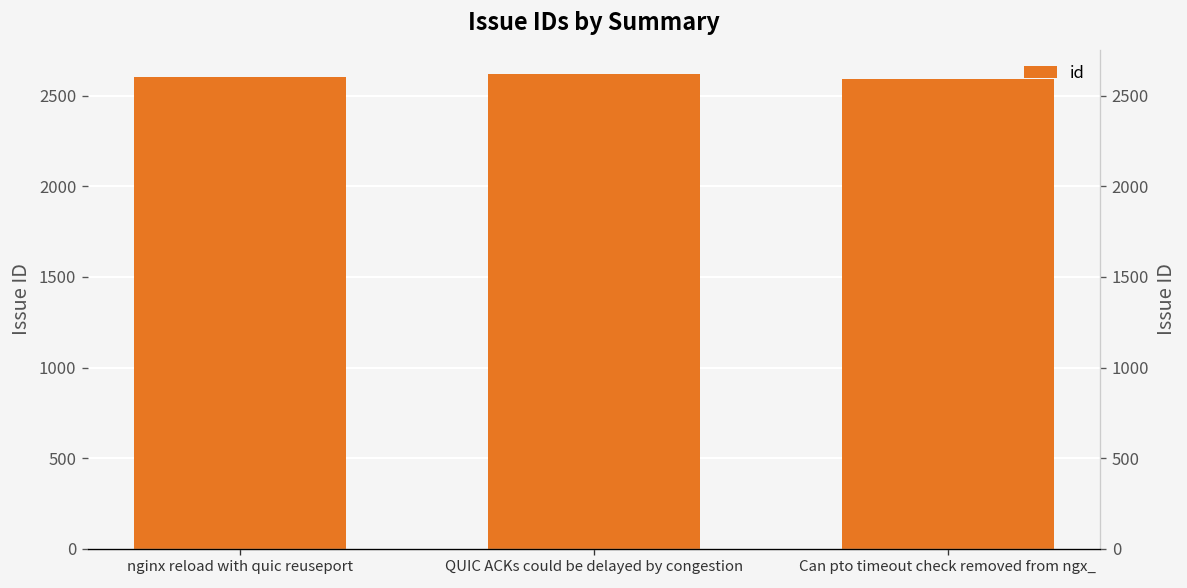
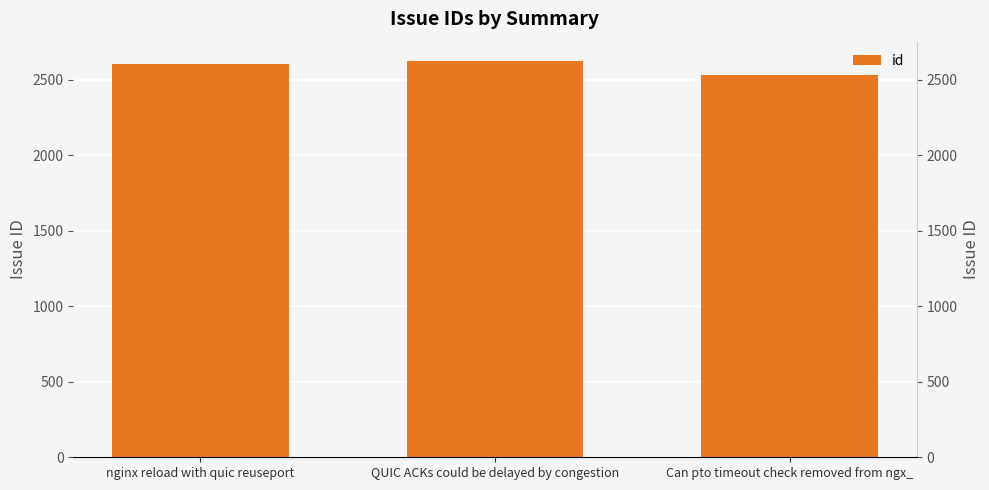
  {
    "nginx reload with quic reuseport": 2600,
    "QUIC ACKs could be delayed by congestion": 2620,
-   "Can pto timeout check removed from ngx_": 2590
+   "Can pto timeout check removed from ngx_": 2530
  }
